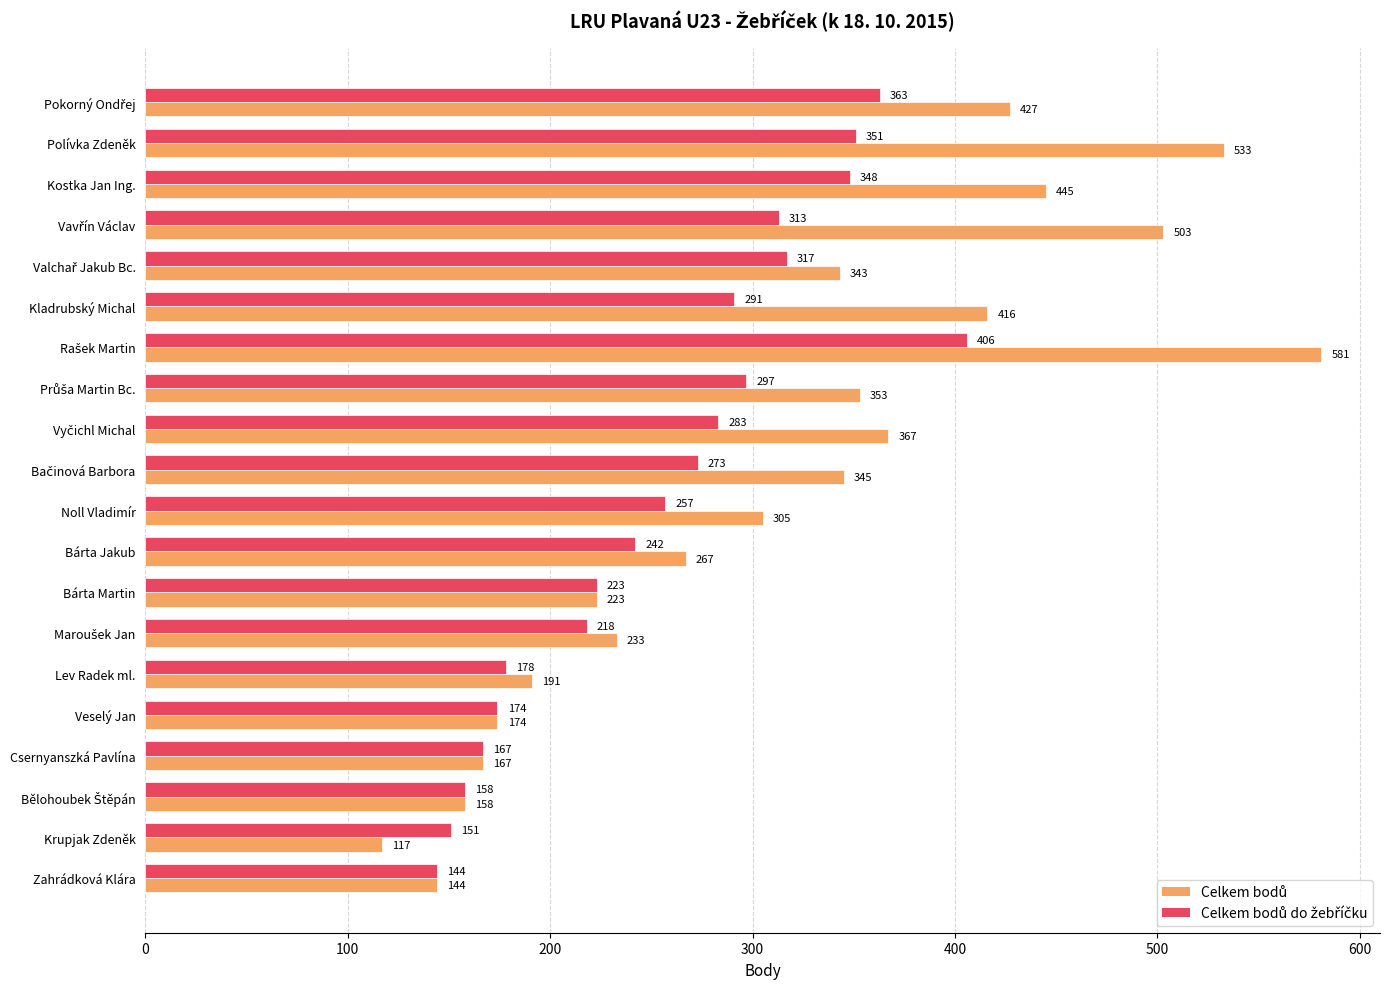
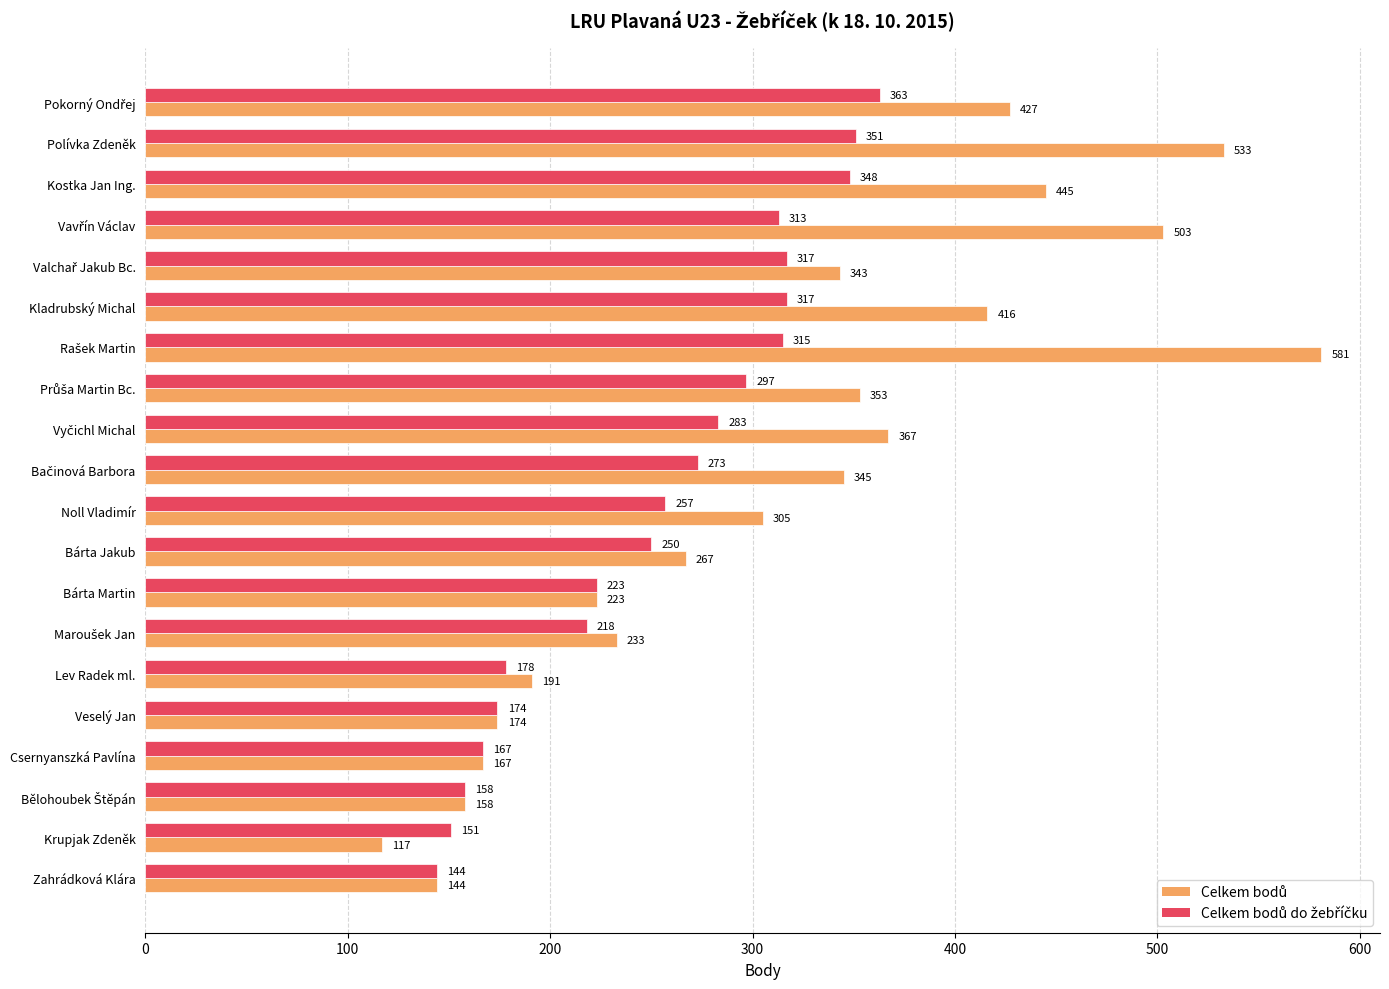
  {
    "Celkem bodů": {
      "Pokorný Ondřej": 427,
      "Polívka Zdeněk": 533,
      "Kostka Jan Ing.": 445,
      "Vavřín Václav": 503,
      "Valchař Jakub Bc.": 343,
      "Kladrubský Michal": 416,
      "Rašek Martin": 581,
      "Průša Martin Bc.": 353,
      "Vyčichl Michal": 367,
      "Bačinová Barbora": 345,
      "Noll Vladimír": 305,
      "Bárta Jakub": 267,
      "Bárta Martin": 223,
      "Maroušek Jan": 233,
      "Lev Radek ml.": 191,
      "Veselý Jan": 174,
      "Csernyanszká Pavlína": 167,
      "Bělohoubek Štěpán": 158,
      "Krupjak Zdeněk": 117,
      "Zahrádková Klára": 144
    },
    "Celkem bodů do žebříčku": {
      "Pokorný Ondřej": 363,
      "Polívka Zdeněk": 351,
      "Kostka Jan Ing.": 348,
      "Vavřín Václav": 313,
      "Valchař Jakub Bc.": 317,
-     "Kladrubský Michal": 291,
-     "Rašek Martin": 406,
+     "Kladrubský Michal": 317,
+     "Rašek Martin": 315,
      "Průša Martin Bc.": 297,
      "Vyčichl Michal": 283,
      "Bačinová Barbora": 273,
      "Noll Vladimír": 257,
-     "Bárta Jakub": 242,
+     "Bárta Jakub": 250,
      "Bárta Martin": 223,
      "Maroušek Jan": 218,
      "Lev Radek ml.": 178,
      "Veselý Jan": 174,
      "Csernyanszká Pavlína": 167,
      "Bělohoubek Štěpán": 158,
      "Krupjak Zdeněk": 151,
      "Zahrádková Klára": 144
    }
  }
